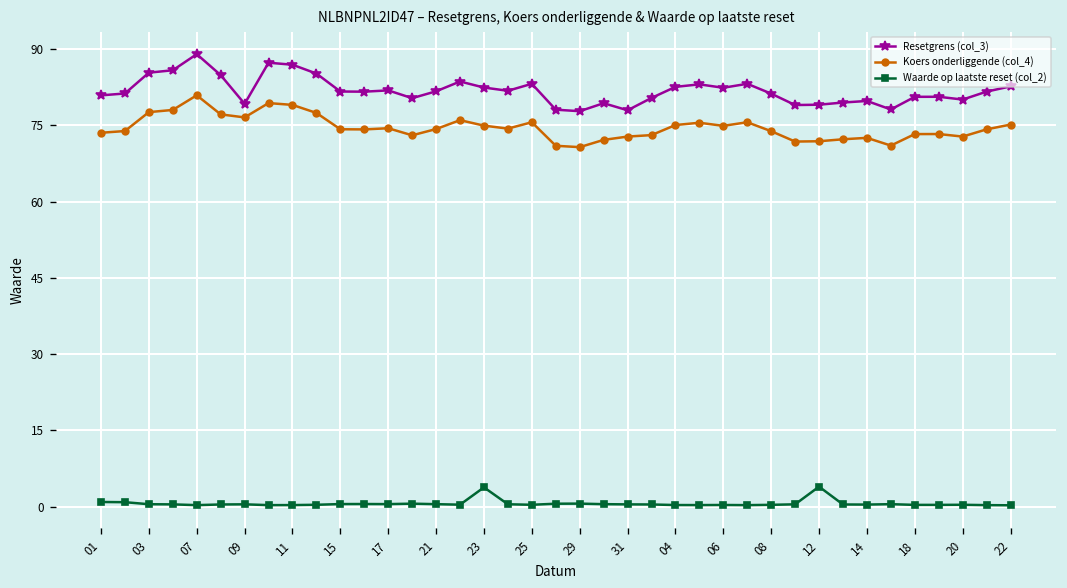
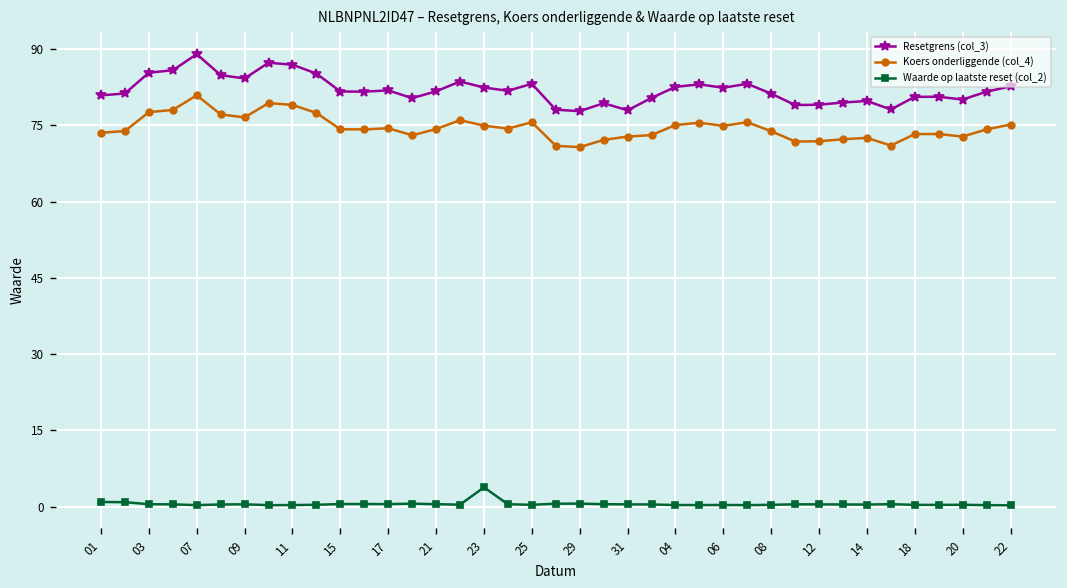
  {
    "Resetgrens (col_3)": {
      "01": 81,
      "03": 85,
      "07": 89,
-     "09": 79,
+     "09": 84,
      "11": 87,
      "15": 82,
      "17": 82,
      "21": 82,
      "23": 82,
      "25": 83,
      "29": 78,
      "31": 78,
      "04": 83,
      "06": 82,
      "08": 81,
      "12": 79,
      "14": 80,
      "18": 81,
      "20": 80
    },
    "Koers onderliggende (col_4)": {
      "01": 74,
      "03": 78,
      "07": 81,
      "09": 77,
      "11": 79,
      "15": 74,
      "17": 74,
      "21": 74,
      "23": 75,
      "25": 76,
      "29": 71,
      "31": 73,
      "04": 75,
      "06": 75,
      "08": 74,
      "12": 72,
      "14": 73,
      "18": 73,
      "20": 73,
      "22": 75
    },
    "Waarde op laatste reset (col_2)": {
      "01": 1,
      "03": 0,
      "07": 0,
      "09": 0,
      "11": 0,
      "15": 1,
      "17": 1,
      "21": 1,
      "23": 4,
      "25": 0,
      "29": 1,
      "31": 0,
      "04": 0,
      "06": 0,
      "08": 0,
-     "12": 4,
+     "12": 0,
      "14": 0,
      "18": 0,
      "20": 0,
      "22": 0
    }
  }
